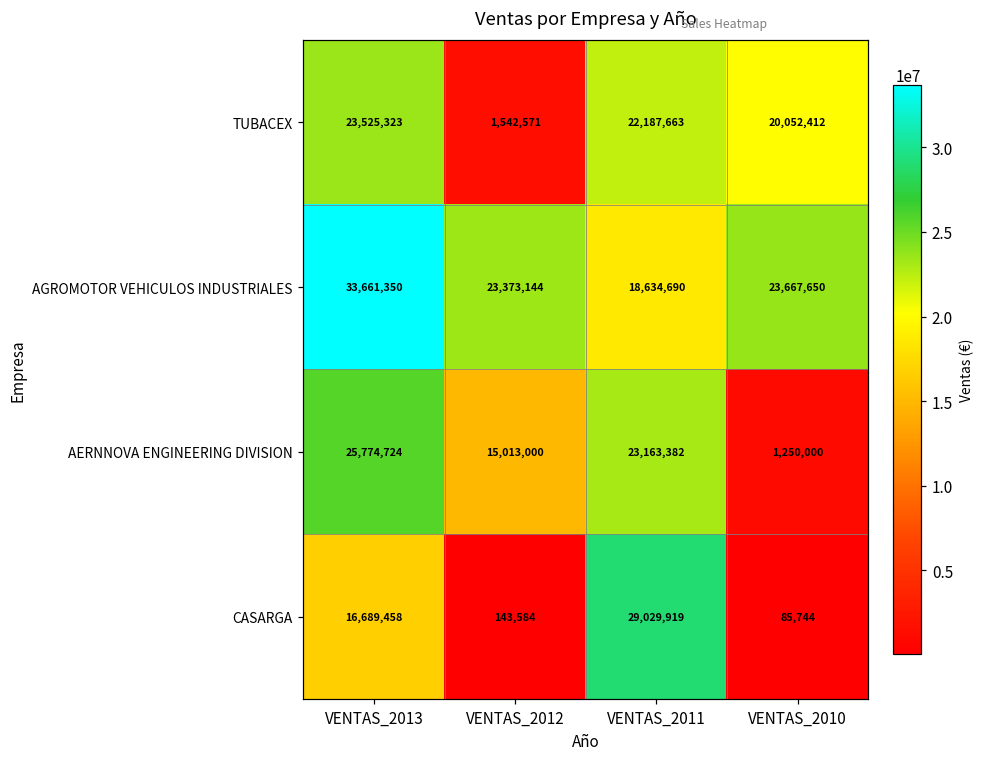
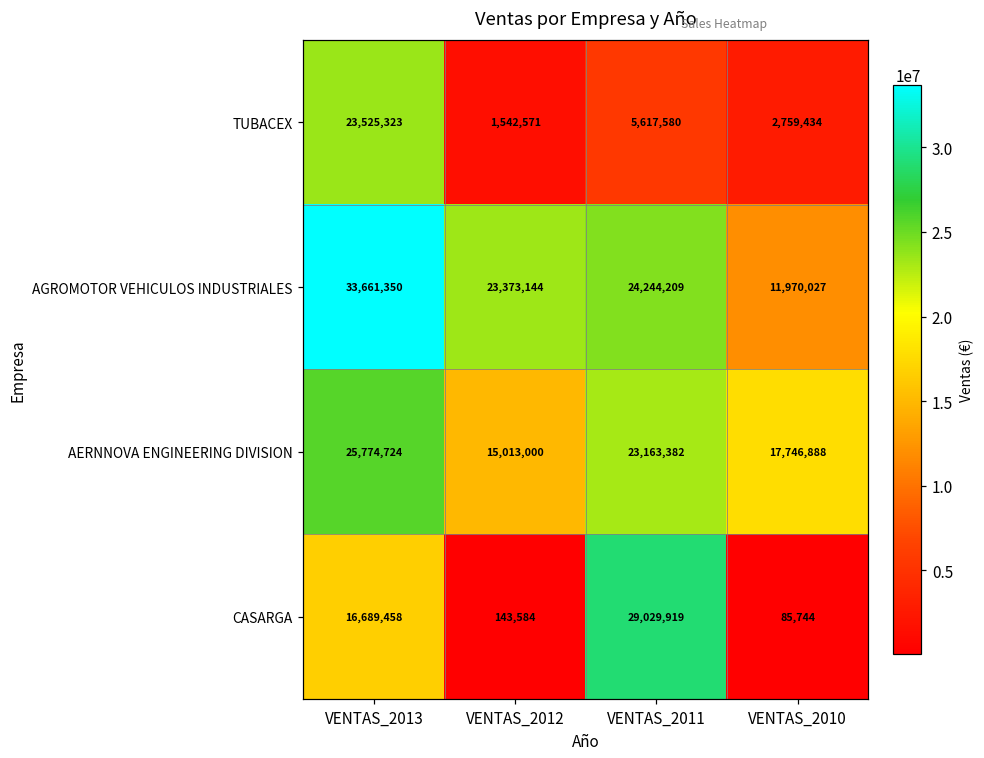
  {
    "TUBACEX": {
      "VENTAS_2013": "23,525,323",
      "VENTAS_2012": "1,542,571",
-     "VENTAS_2011": "22,187,663",
-     "VENTAS_2010": "20,052,412"
+     "VENTAS_2011": "5,617,580",
+     "VENTAS_2010": "2,759,434"
    },
    "AGROMOTOR VEHICULOS INDUSTRIALES": {
      "VENTAS_2013": "33,661,350",
      "VENTAS_2012": "23,373,144",
-     "VENTAS_2011": "18,634,690",
-     "VENTAS_2010": "23,667,650"
+     "VENTAS_2011": "24,244,209",
+     "VENTAS_2010": "11,970,027"
    },
    "AERNNOVA ENGINEERING DIVISION": {
      "VENTAS_2013": "25,774,724",
      "VENTAS_2012": "15,013,000",
      "VENTAS_2011": "23,163,382",
-     "VENTAS_2010": "1,250,000"
+     "VENTAS_2010": "17,746,888"
    },
    "CASARGA": {
      "VENTAS_2013": "16,689,458",
      "VENTAS_2012": "143,584",
      "VENTAS_2011": "29,029,919",
      "VENTAS_2010": "85,744"
    }
  }
